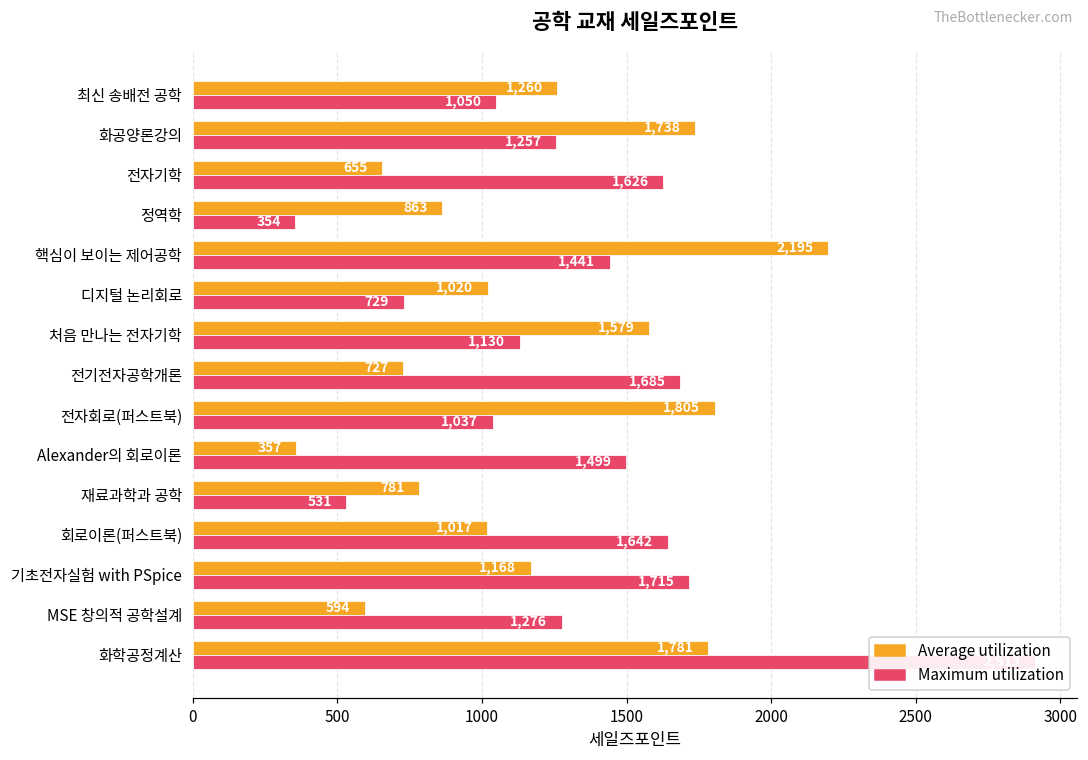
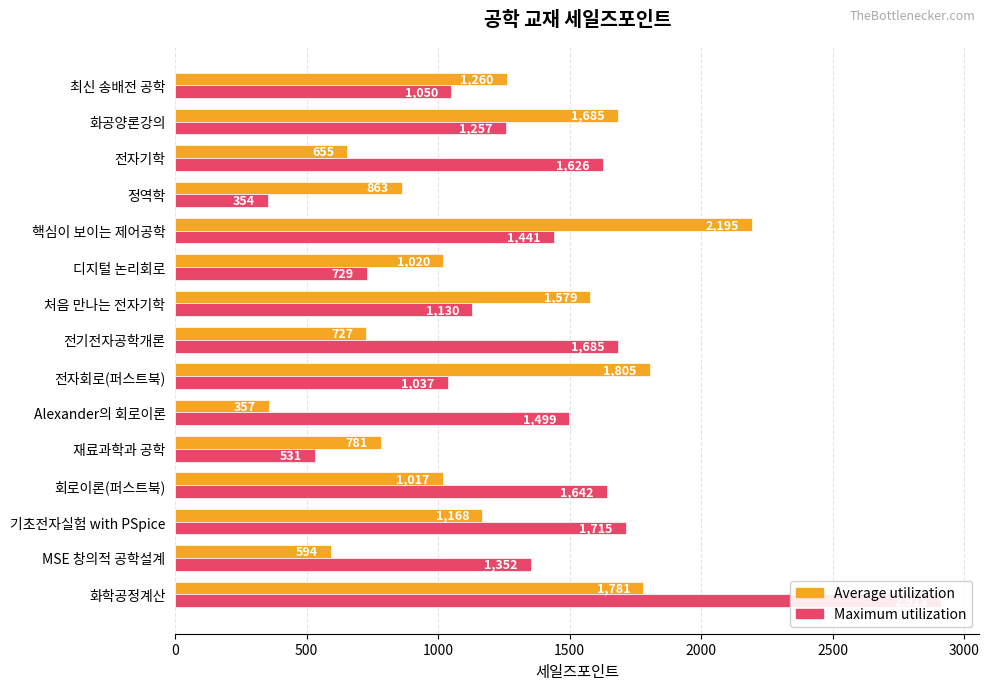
  {
    "Average utilization": {
      "최신 송배전 공학": "1,260",
-     "화공양론강의": "1,738",
+     "화공양론강의": "1,685",
      "전자기학": "655",
      "정역학": "863",
      "핵심이 보이는 제어공학": "2,195",
      "디지털 논리회로": "1,020",
      "처음 만나는 전자기학": "1,579",
      "전기전자공학개론": "727",
      "전자회로(퍼스트북)": "1,805",
      "Alexander의 회로이론": "357",
      "재료과학과 공학": "781",
      "회로이론(퍼스트북)": "1,017",
      "기초전자실험 with PSpice": "1,168",
      "MSE 창의적 공학설계": "594",
      "화학공정계산": "1,781"
    },
    "Maximum utilization": {
      "최신 송배전 공학": "1,050",
      "화공양론강의": "1,257",
      "전자기학": "1,626",
      "정역학": "354",
      "핵심이 보이는 제어공학": "1,441",
      "디지털 논리회로": "729",
      "처음 만나는 전자기학": "1,130",
      "전기전자공학개론": "1,685",
      "전자회로(퍼스트북)": "1,037",
      "Alexander의 회로이론": "1,499",
      "재료과학과 공학": "531",
      "회로이론(퍼스트북)": "1,642",
      "기초전자실험 with PSpice": "1,715",
-     "MSE 창의적 공학설계": "1,276"
+     "MSE 창의적 공학설계": "1,352"
    }
  }
